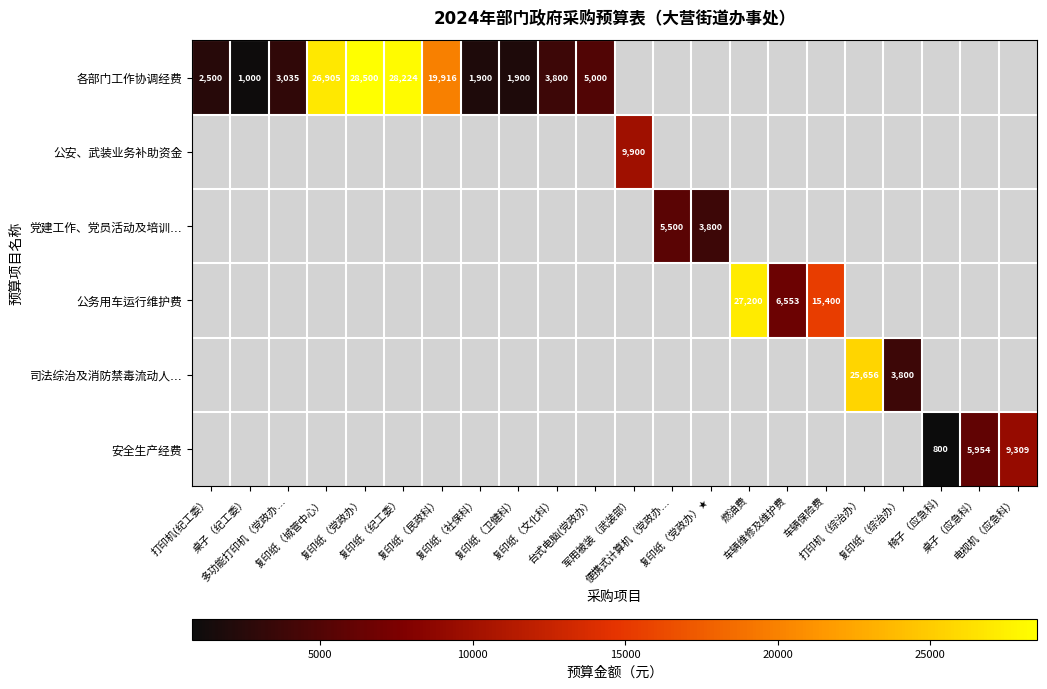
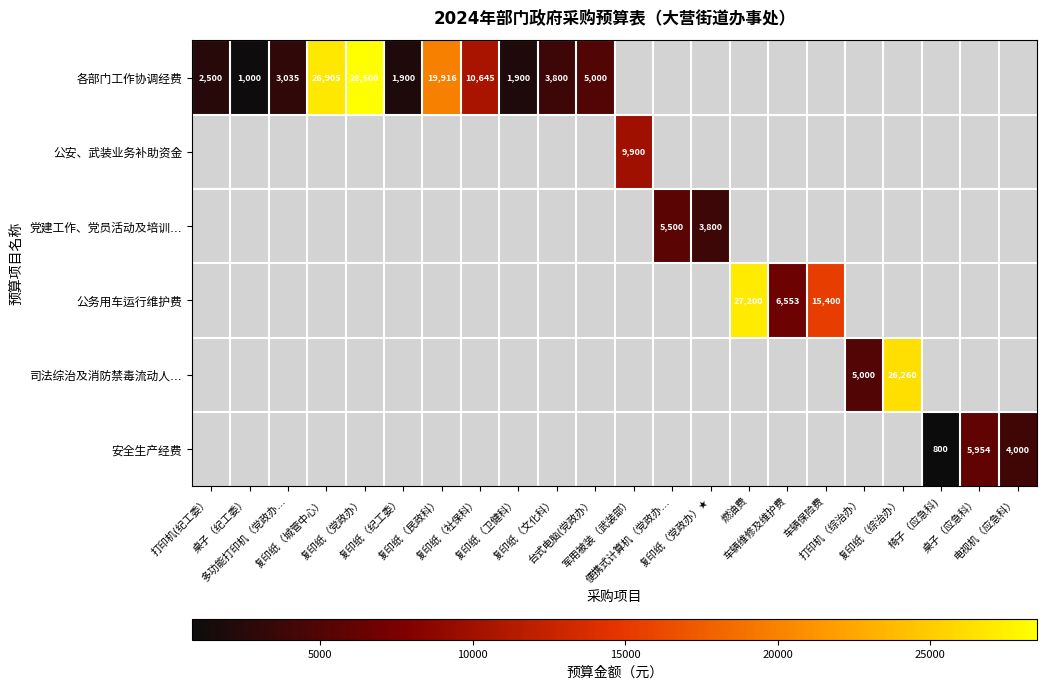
  {
    "各部门工作协调经费": {
      "打印机(纪工委）": "2,500",
      "桌子（纪工委）": "1,000",
      "多功能打印机（党政办…": "3,035",
      "复印纸（城管中心）": "26,905",
      "复印纸（党政办）": "28,500",
-     "复印纸（纪工委）": "28,224",
+     "复印纸（纪工委）": "1,900",
      "复印纸（民政科）": "19,916",
-     "复印纸（社保科）": "1,900",
+     "复印纸（社保科）": "10,645",
      "复印纸（卫健科）": "1,900",
      "复印纸（文化科）": "3,800",
      "台式电脑(党政办）": "5,000"
    },
    "公安、武装业务补助资金": {
      "军用被装（武装部）": "9,900"
    },
    "党建工作、党员活动及培训…": {
      "便携式计算机（党政办…": "5,500",
      "复印纸（党政办）★": "3,800"
    },
    "公务用车运行维护费": {
      "燃油费": "27,200",
      "车辆维修及维护费": "6,553",
      "车辆保险费": "15,400"
    },
    "司法综治及消防禁毒流动人…": {
-     "打印机（综治办）": "25,656",
-     "复印纸（综治办）": "3,800"
+     "打印机（综治办）": "5,000",
+     "复印纸（综治办）": "26,260"
    },
    "安全生产经费": {
      "椅子（应急科)": "800",
      "桌子（应急科）": "5,954",
-     "电视机（应急科）": "9,309"
+     "电视机（应急科）": "4,000"
    }
  }
